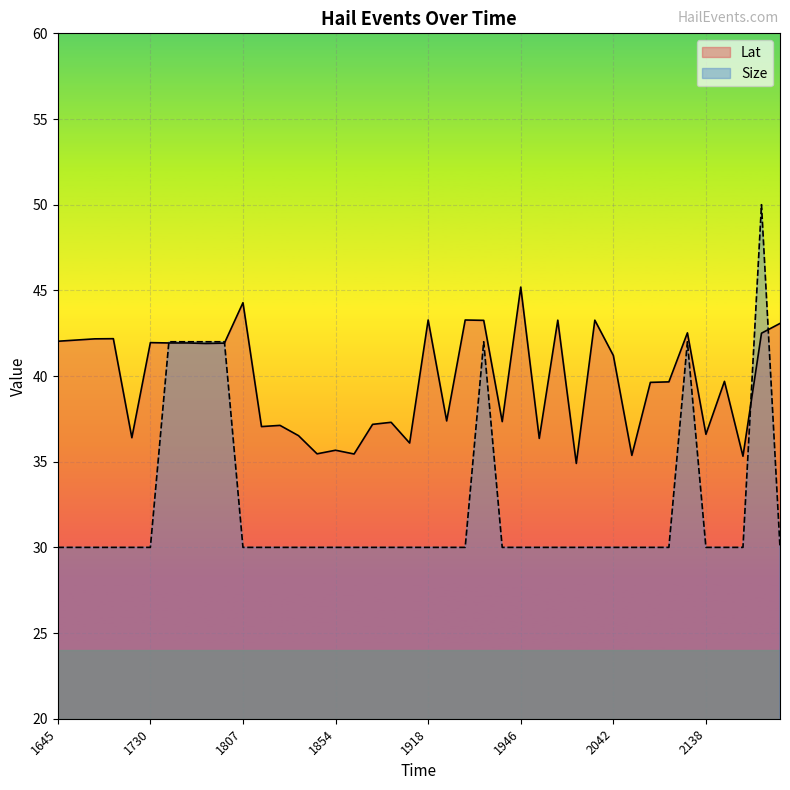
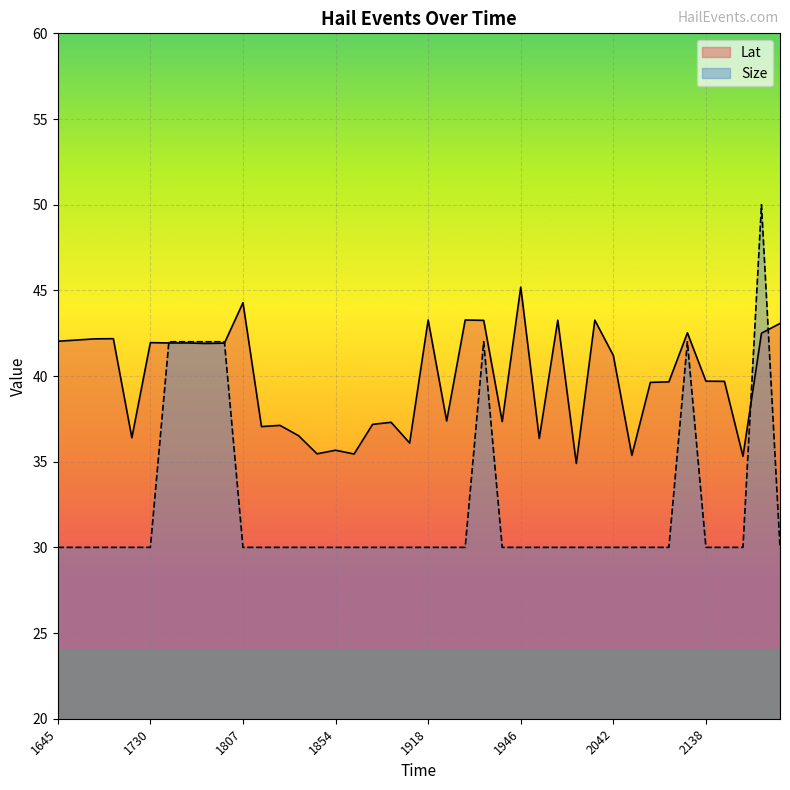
  {
    "Lat": {
      "1807": 44.3,
      "1946": 45.2,
      "2042": 41.2,
-     "2138": 36.6
+     "2138": 39.7
    },
    "Size": {
      "1807": 30.0,
      "1946": 30.0,
      "2042": 30.0,
      "2138": 30.0
    }
  }
